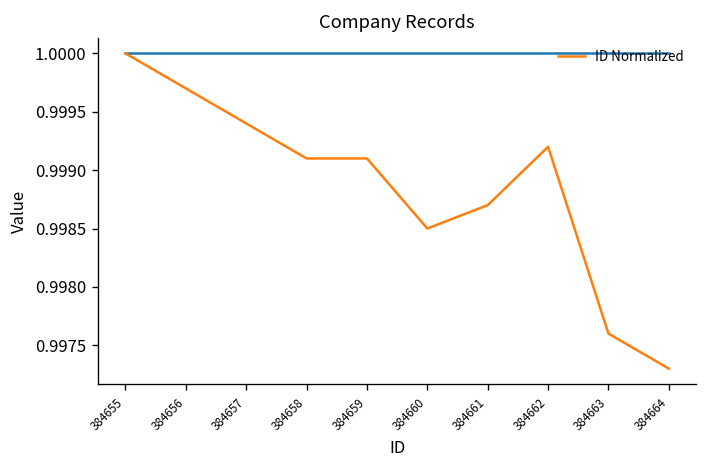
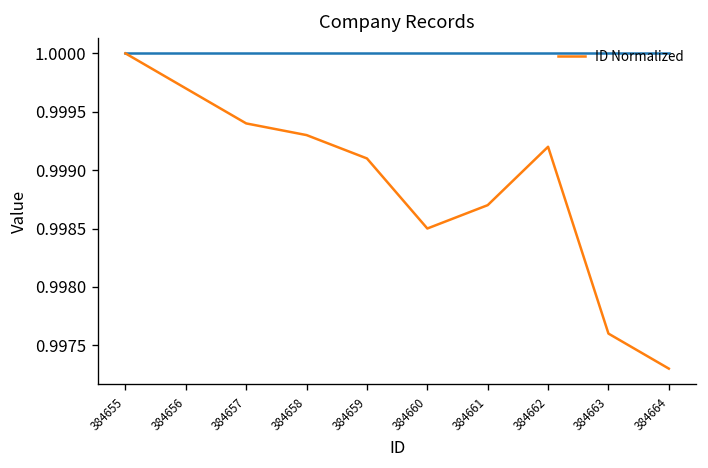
  {
    "ID Normalized": {
      "384656": 0.9997,
      "384657": 0.9994,
-     "384658": 0.9991,
+     "384658": 0.9993,
      "384659": 0.9991,
      "384660": 0.9985,
      "384661": 0.9987,
      "384662": 0.9992,
      "384663": 0.9976,
      "384664": 0.9973
    }
  }
